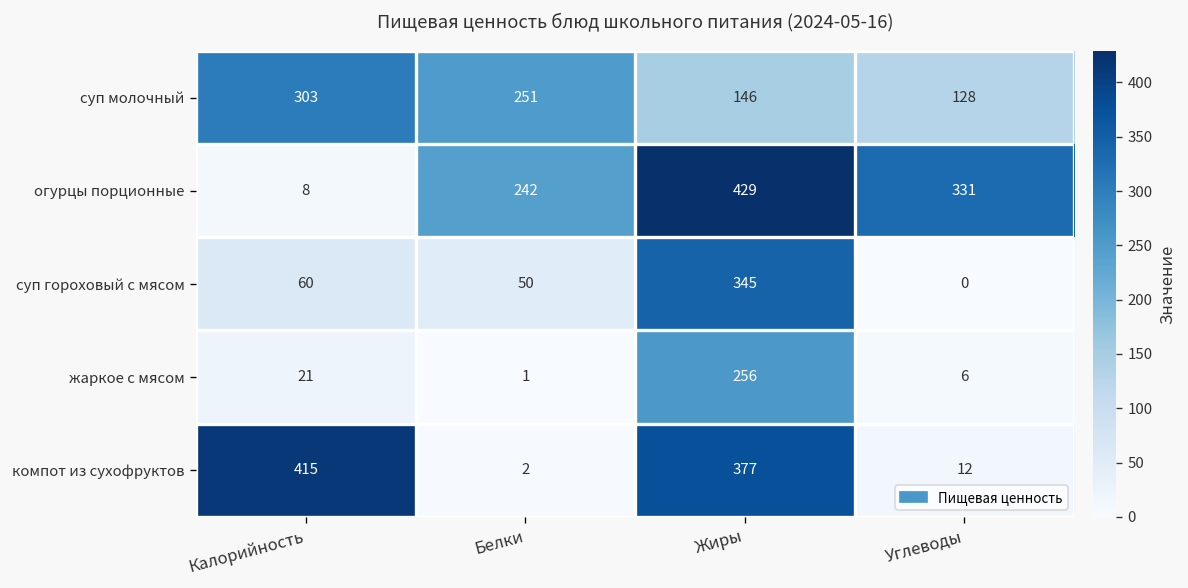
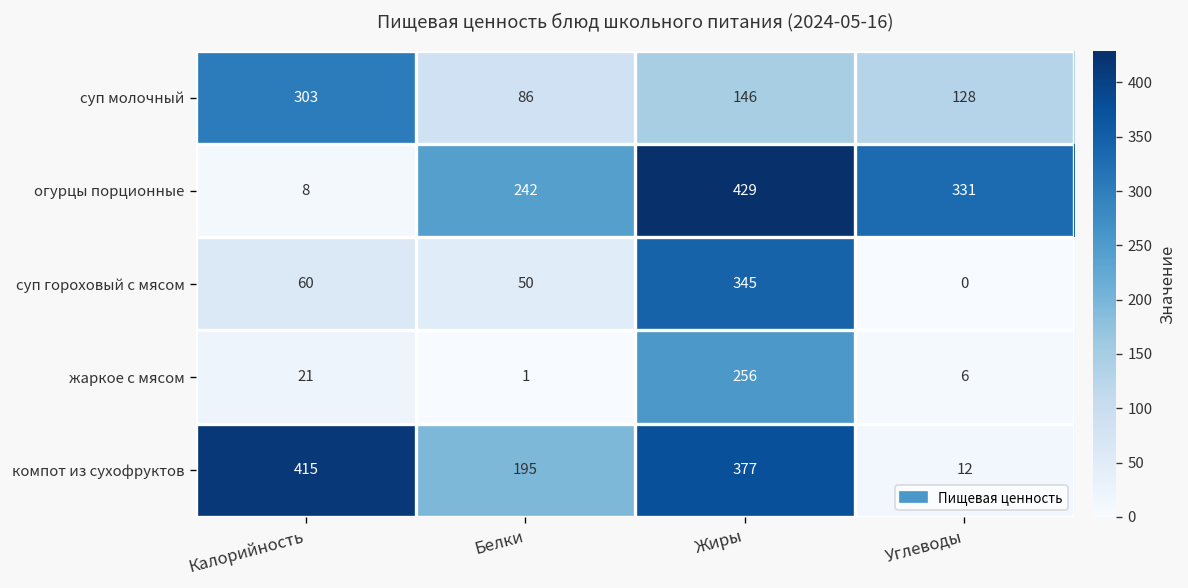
  {
    "суп молочный": {
      "Калорийность": 303,
-     "Белки": 251,
+     "Белки": 86,
      "Жиры": 146,
      "Углеводы": 128
    },
    "огурцы порционные": {
      "Калорийность": 8,
      "Белки": 242,
      "Жиры": 429,
      "Углеводы": 331
    },
    "суп гороховый с мясом": {
      "Калорийность": 60,
      "Белки": 50,
      "Жиры": 345,
      "Углеводы": 0
    },
    "жаркое с мясом": {
      "Калорийность": 21,
      "Белки": 1,
      "Жиры": 256,
      "Углеводы": 6
    },
    "компот из сухофруктов": {
      "Калорийность": 415,
-     "Белки": 2,
+     "Белки": 195,
      "Жиры": 377,
      "Углеводы": 12
    }
  }
